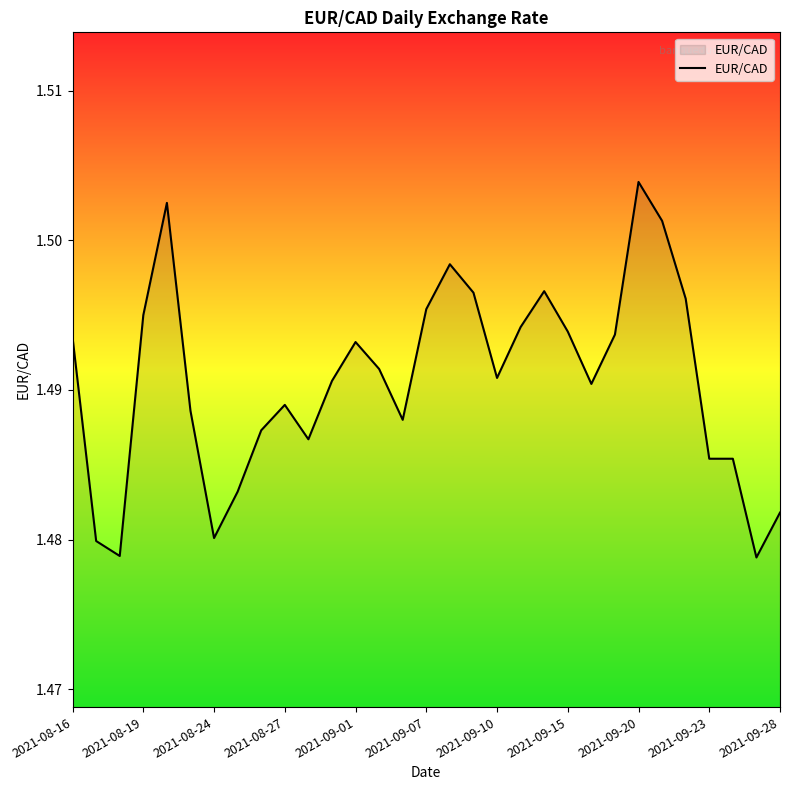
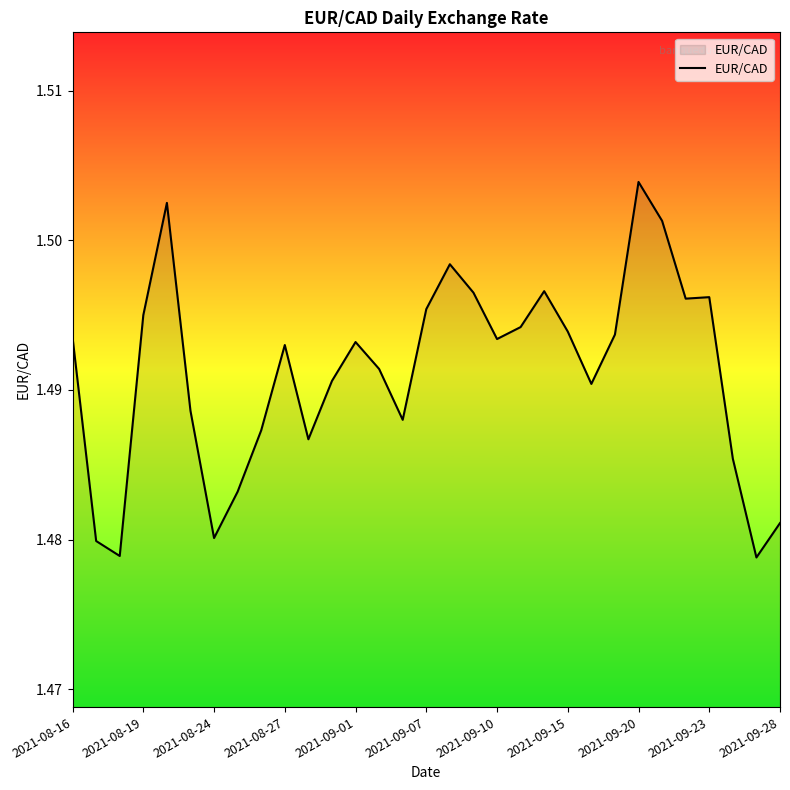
  {
    "2021-08-16": 1.4935,
    "2021-08-19": 1.4950,
    "2021-08-24": 1.4801,
-   "2021-08-27": 1.489,
+   "2021-08-27": 1.493,
    "2021-09-01": 1.4932,
    "2021-09-07": 1.4954,
-   "2021-09-10": 1.4908,
+   "2021-09-10": 1.4934,
    "2021-09-15": 1.4939,
    "2021-09-20": 1.5039,
-   "2021-09-23": 1.4854,
-   "2021-09-28": 1.4818
+   "2021-09-23": 1.4962,
+   "2021-09-28": 1.4811
  }
